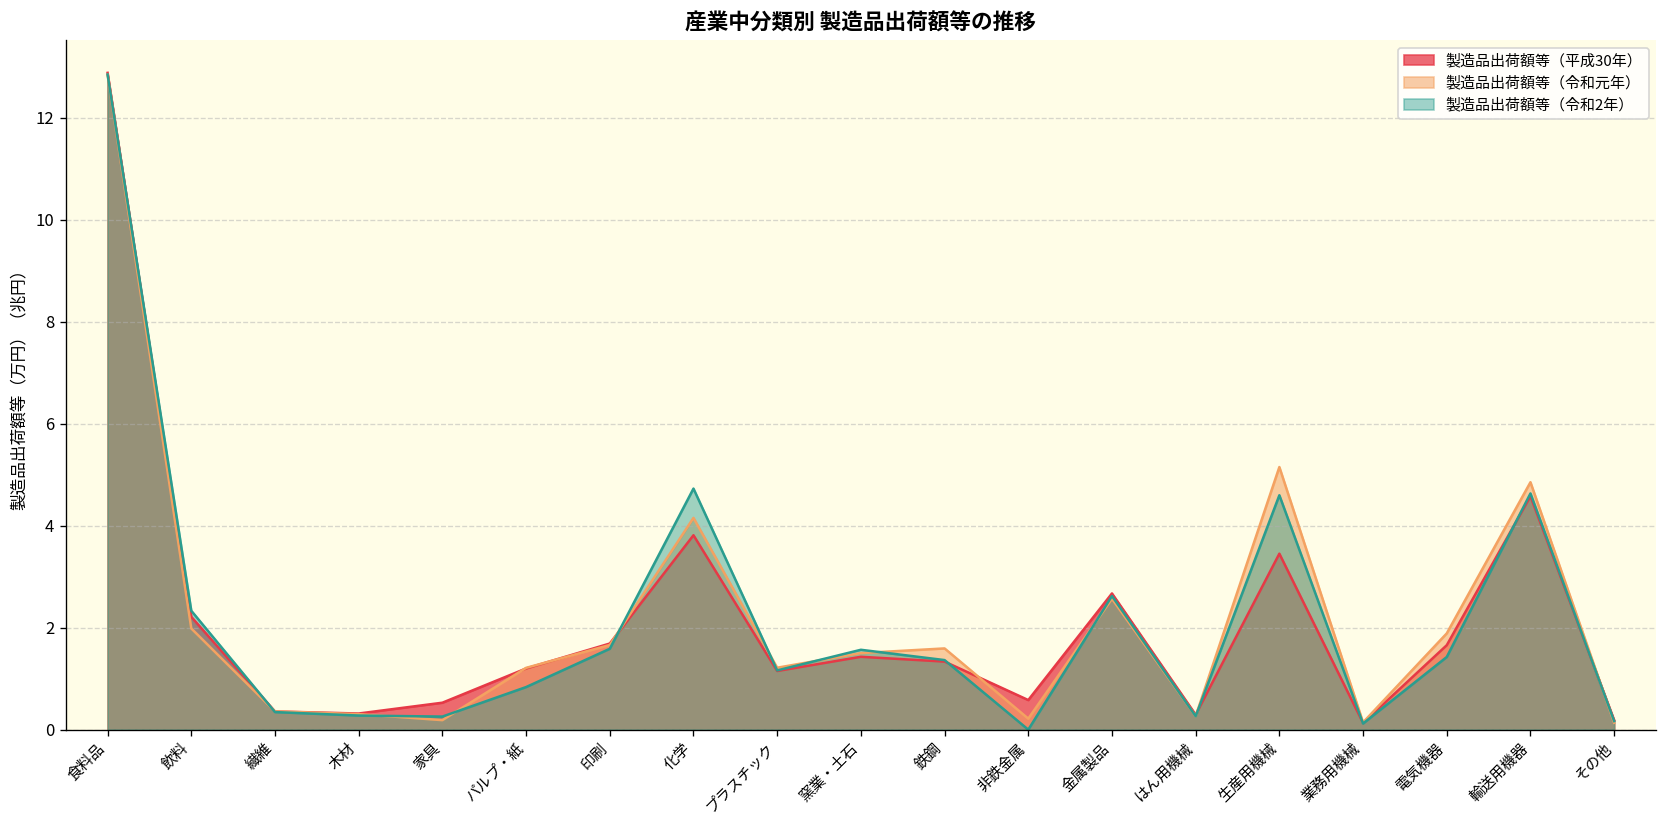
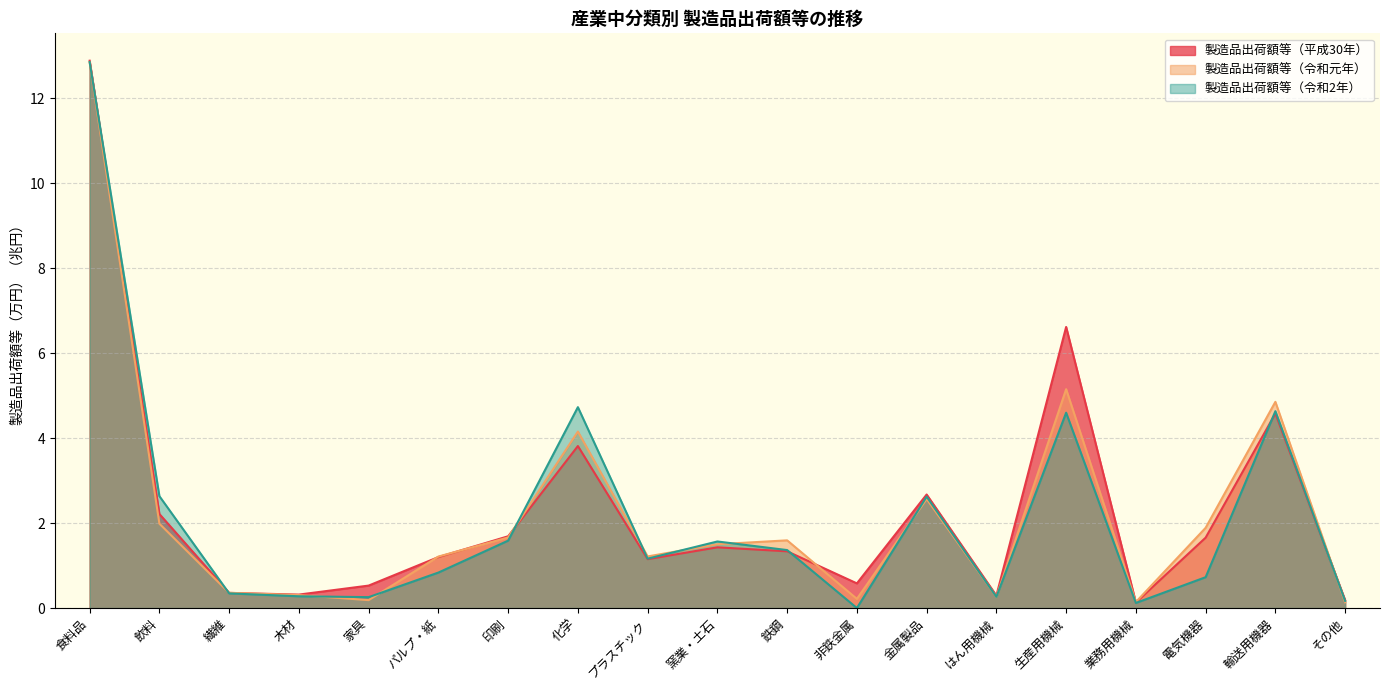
  {
    "製造品出荷額等（平成30年）": {
      "飲料": 2.2,
      "家具": 0.5,
      "化学": 3.8,
      "窯業・土石": 1.4,
      "非鉄金属": 0.6,
-     "生産用機械": 3.5,
+     "生産用機械": 6.6,
      "電気機器": 1.7
    },
    "製造品出荷額等（令和元年）": {
      "飲料": 2.0,
      "家具": 0.2,
      "化学": 4.2,
      "窯業・土石": 1.5,
      "鉄鋼": 1.6,
      "非鉄金属": 0.2,
      "生産用機械": 5.1,
      "電気機器": 1.9,
      "輸送用機器": 4.9
    },
    "製造品出荷額等（令和2年）": {
-     "飲料": 2.3,
+     "飲料": 2.6,
      "家具": 0.3,
      "パルプ・紙": 0.8,
      "印刷": 1.6,
      "化学": 4.7,
      "窯業・土石": 1.6,
      "非鉄金属": 0.0,
      "生産用機械": 4.6,
-     "電気機器": 1.4
+     "電気機器": 0.7
    }
  }
